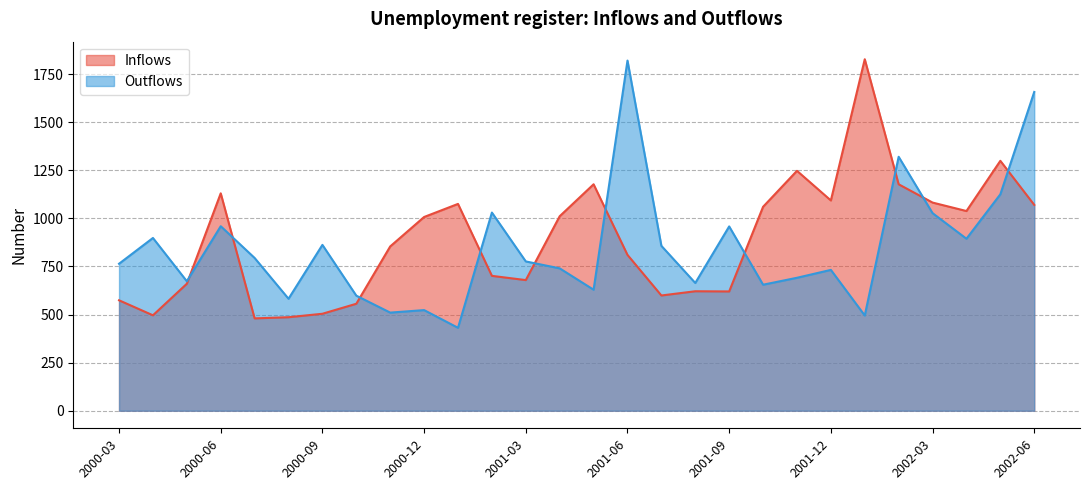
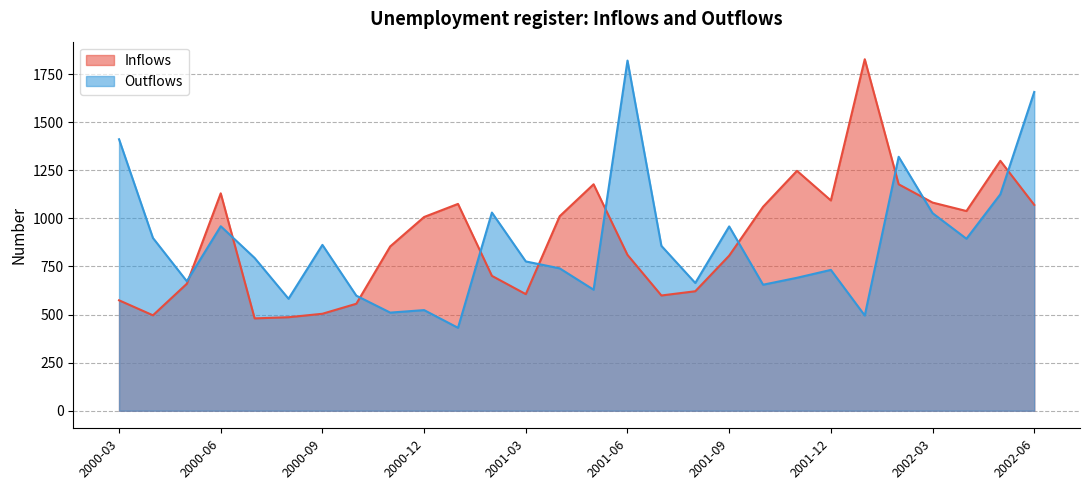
  {
    "Inflows": {
      "2000-03": 570,
      "2000-06": 1130,
      "2000-09": 500,
      "2000-12": 1010,
-     "2001-03": 680,
+     "2001-03": 610,
      "2001-06": 810,
-     "2001-09": 620,
+     "2001-09": 810,
      "2001-12": 1090,
      "2002-03": 1080,
      "2002-06": 1070
    },
    "Outflows": {
-     "2000-03": 760,
+     "2000-03": 1410,
      "2000-06": 960,
      "2000-09": 860,
      "2000-12": 520,
      "2001-03": 780,
      "2001-06": 1820,
      "2001-09": 960,
      "2001-12": 730,
      "2002-03": 1030,
      "2002-06": 1660
    }
  }
